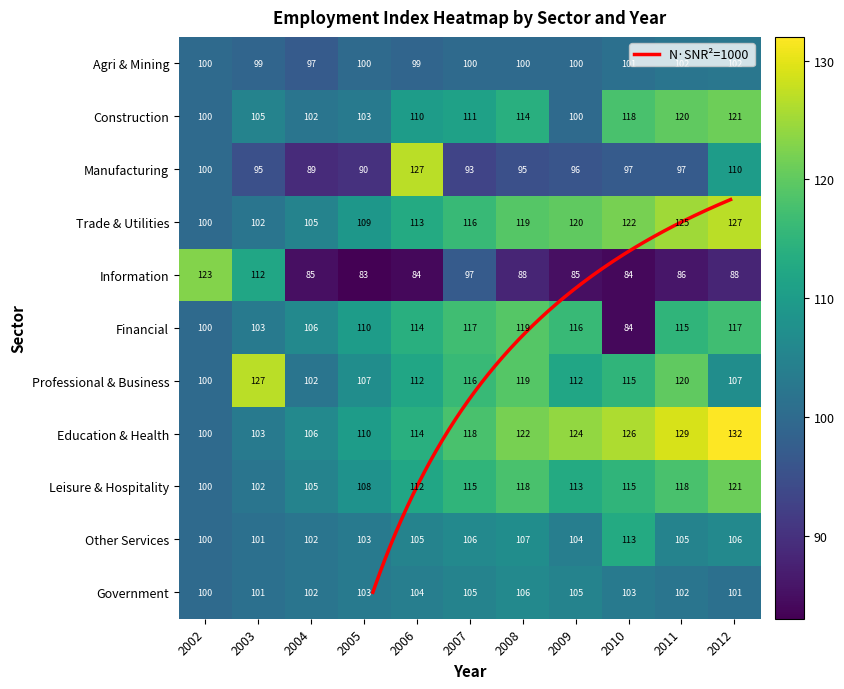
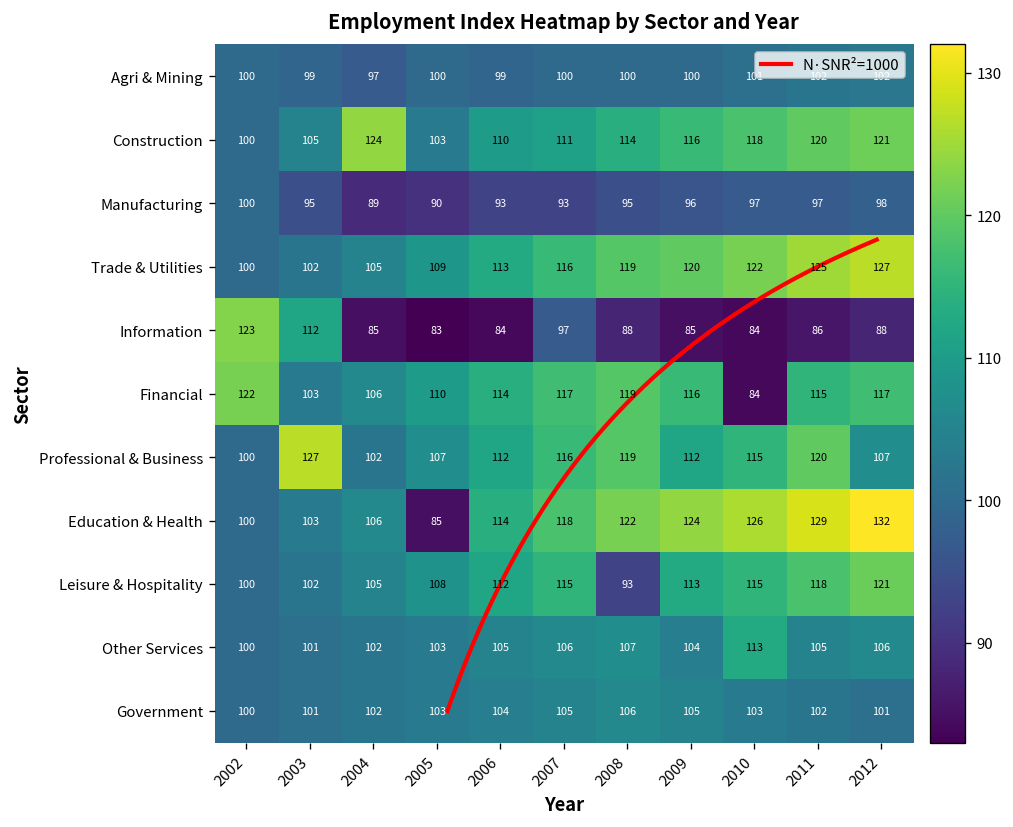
  {
    "Agri & Mining": {
      "2002": 100,
      "2003": 99,
      "2004": 97,
      "2005": 100,
      "2006": 99,
      "2007": 100,
      "2008": 100,
      "2009": 100
    },
    "Construction": {
      "2002": 100,
      "2003": 105,
-     "2004": 102,
+     "2004": 124,
      "2005": 103,
      "2006": 110,
      "2007": 111,
      "2008": 114,
-     "2009": 100,
+     "2009": 116,
      "2010": 118,
      "2011": 120,
      "2012": 121
    },
    "Manufacturing": {
      "2002": 100,
      "2003": 95,
      "2004": 89,
      "2005": 90,
-     "2006": 127,
+     "2006": 93,
      "2007": 93,
      "2008": 95,
      "2009": 96,
      "2010": 97,
      "2011": 97,
-     "2012": 110
+     "2012": 98
    },
    "Trade & Utilities": {
      "2002": 100,
      "2003": 102,
      "2004": 105,
      "2005": 109,
      "2006": 113,
      "2007": 116,
      "2008": 119,
      "2009": 120,
      "2010": 122,
      "2012": 127
    },
    "Information": {
      "2002": 123,
      "2003": 112,
      "2004": 85,
      "2005": 83,
      "2006": 84,
      "2007": 97,
      "2008": 88,
      "2009": 85,
      "2010": 84,
      "2011": 86,
      "2012": 88
    },
    "Financial": {
-     "2002": 100,
+     "2002": 122,
      "2003": 103,
      "2004": 106,
      "2005": 110,
      "2006": 114,
      "2007": 117,
      "2009": 116,
      "2010": 84,
      "2011": 115,
      "2012": 117
    },
    "Professional & Business": {
      "2002": 100,
      "2003": 127,
      "2004": 102,
      "2005": 107,
      "2006": 112,
      "2008": 119,
      "2009": 112,
      "2010": 115,
      "2011": 120,
      "2012": 107
    },
    "Education & Health": {
      "2002": 100,
      "2003": 103,
      "2004": 106,
-     "2005": 110,
+     "2005": 85,
      "2006": 114,
      "2007": 118,
      "2008": 122,
      "2009": 124,
      "2010": 126,
      "2011": 129,
      "2012": 132
    },
    "Leisure & Hospitality": {
      "2002": 100,
      "2003": 102,
      "2004": 105,
      "2005": 108,
      "2007": 115,
-     "2008": 118,
+     "2008": 93,
      "2009": 113,
      "2010": 115,
      "2011": 118,
      "2012": 121
    },
    "Other Services": {
      "2002": 100,
      "2003": 101,
      "2004": 102,
      "2005": 103,
      "2006": 105,
      "2007": 106,
      "2008": 107,
      "2009": 104,
      "2010": 113,
      "2011": 105,
      "2012": 106
    },
    "Government": {
      "2002": 100,
      "2003": 101,
      "2004": 102,
      "2006": 104,
      "2007": 105,
      "2008": 106,
      "2009": 105,
      "2010": 103,
      "2011": 102,
      "2012": 101
    }
  }
